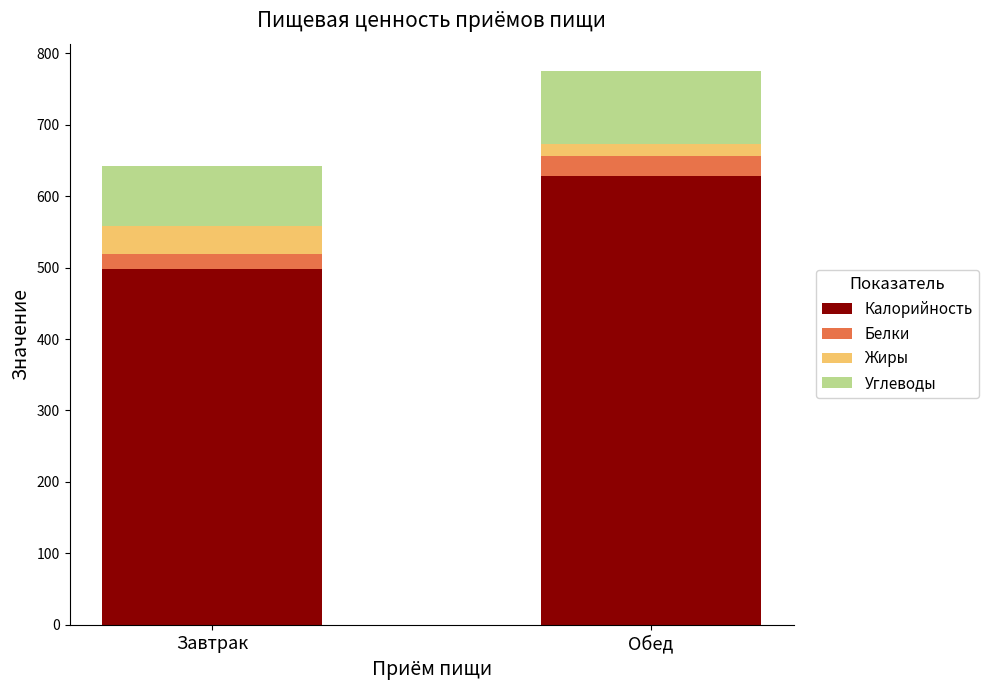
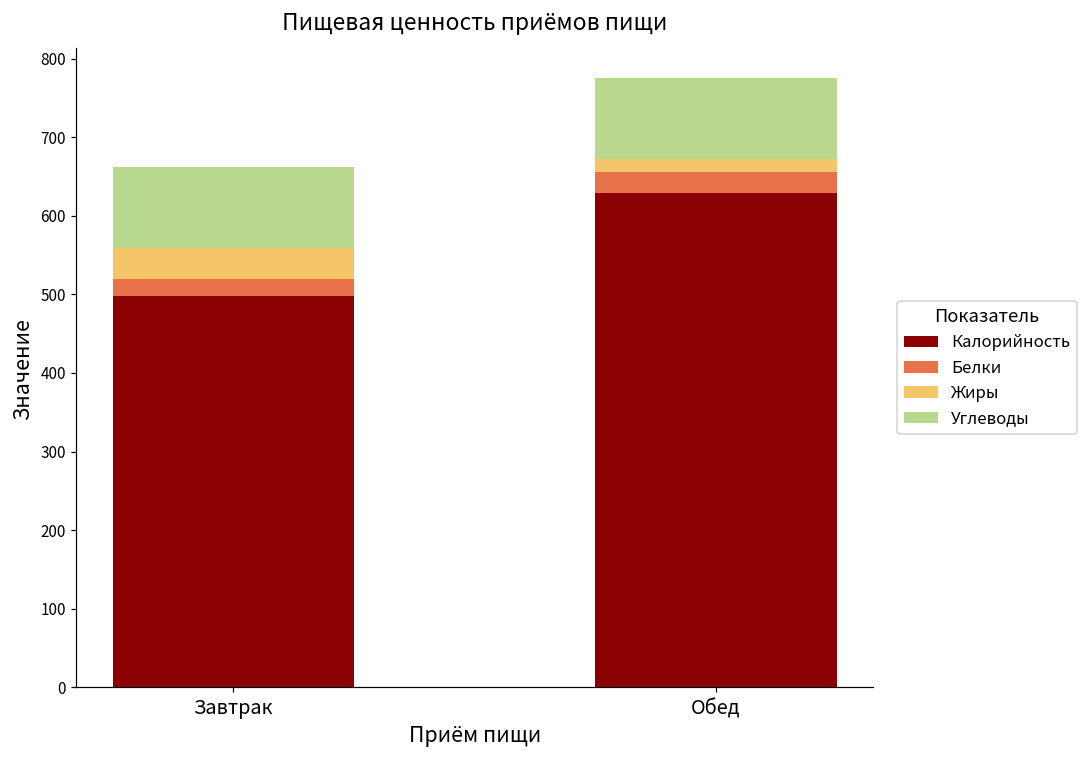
  {
    "Калорийность": {
      "Завтрак": 500,
      "Обед": 630
    },
    "Белки": {
      "Завтрак": 20,
      "Обед": 30
    },
    "Жиры": {
      "Завтрак": 40,
      "Обед": 20
    },
    "Углеводы": {
-     "Завтрак": 80,
+     "Завтрак": 100,
      "Обед": 100
    }
  }
